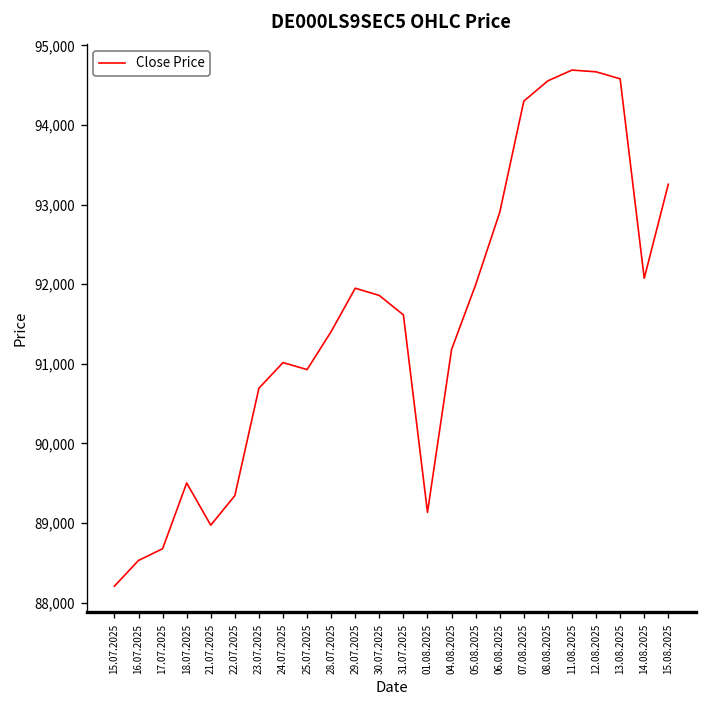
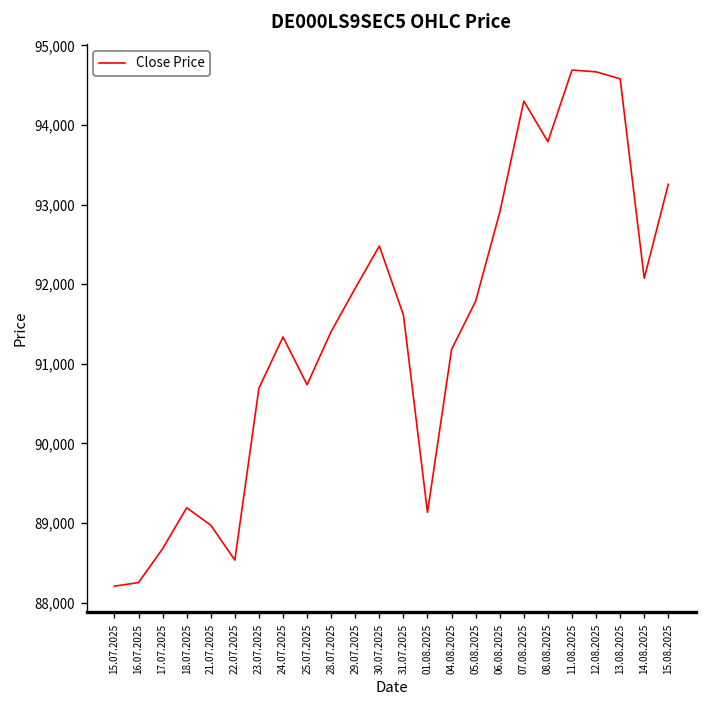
  {
    "15.07.2025": "88,200",
-   "16.07.2025": "88,500",
+   "16.07.2025": "88,300",
    "17.07.2025": "88,700",
-   "18.07.2025": "89,500",
+   "18.07.2025": "89,200",
    "21.07.2025": "89,000",
-   "22.07.2025": "89,300",
+   "22.07.2025": "88,500",
    "23.07.2025": "90,700",
-   "24.07.2025": "91,000",
-   "25.07.2025": "90,900",
+   "24.07.2025": "91,300",
+   "25.07.2025": "90,700",
    "28.07.2025": "91,400",
    "29.07.2025": "91,900",
-   "30.07.2025": "91,900",
+   "30.07.2025": "92,500",
    "31.07.2025": "91,600",
    "01.08.2025": "89,100",
    "04.08.2025": "91,200",
-   "05.08.2025": "92,000",
+   "05.08.2025": "91,800",
    "06.08.2025": "92,900",
    "07.08.2025": "94,300",
-   "08.08.2025": "94,600",
+   "08.08.2025": "93,800",
    "11.08.2025": "94,700",
    "12.08.2025": "94,700",
    "13.08.2025": "94,600",
    "14.08.2025": "92,100",
    "15.08.2025": "93,300"
  }
